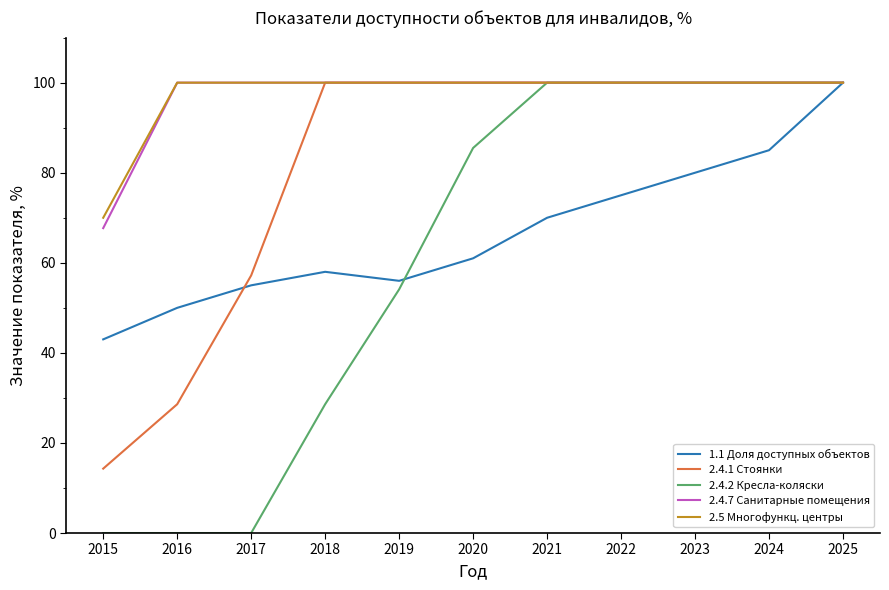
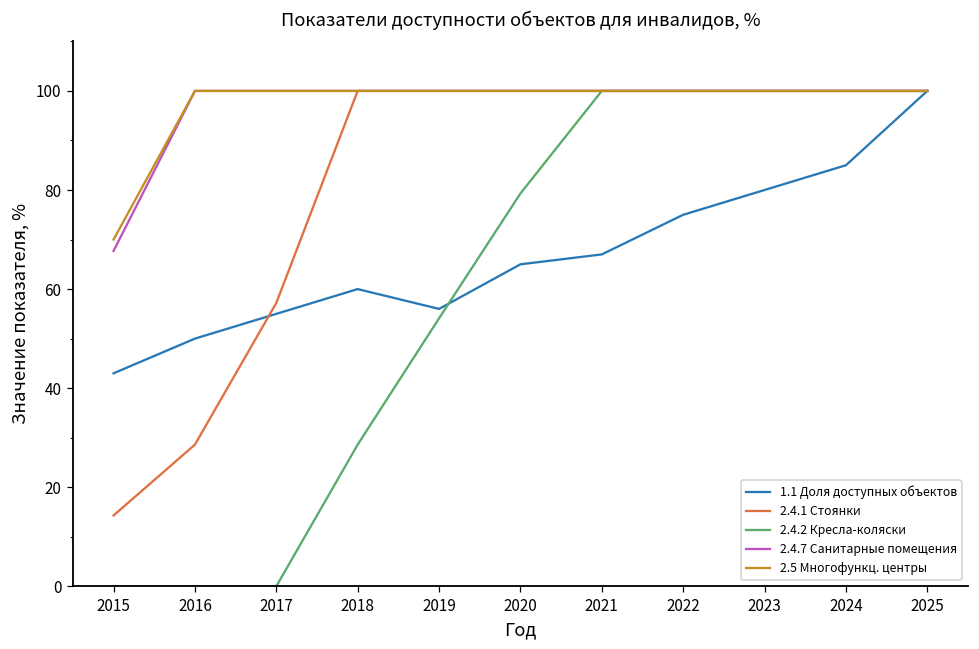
  {
    "1.1 Доля доступных объектов": {
      "2015": 43,
      "2016": 50,
      "2017": 55,
-     "2018": 58,
+     "2018": 60,
      "2019": 56,
-     "2020": 61,
-     "2021": 70,
+     "2020": 65,
+     "2021": 67,
      "2022": 75,
      "2023": 80,
      "2024": 85
    },
    "2.4.2 Кресла-коляски": {
      "2015": 0,
      "2016": 0,
      "2017": 0,
      "2018": 29,
      "2019": 54,
-     "2020": 86
+     "2020": 79
    },
    "2.4.7 Санитарные помещения": {
      "2015": 68
    }
  }
